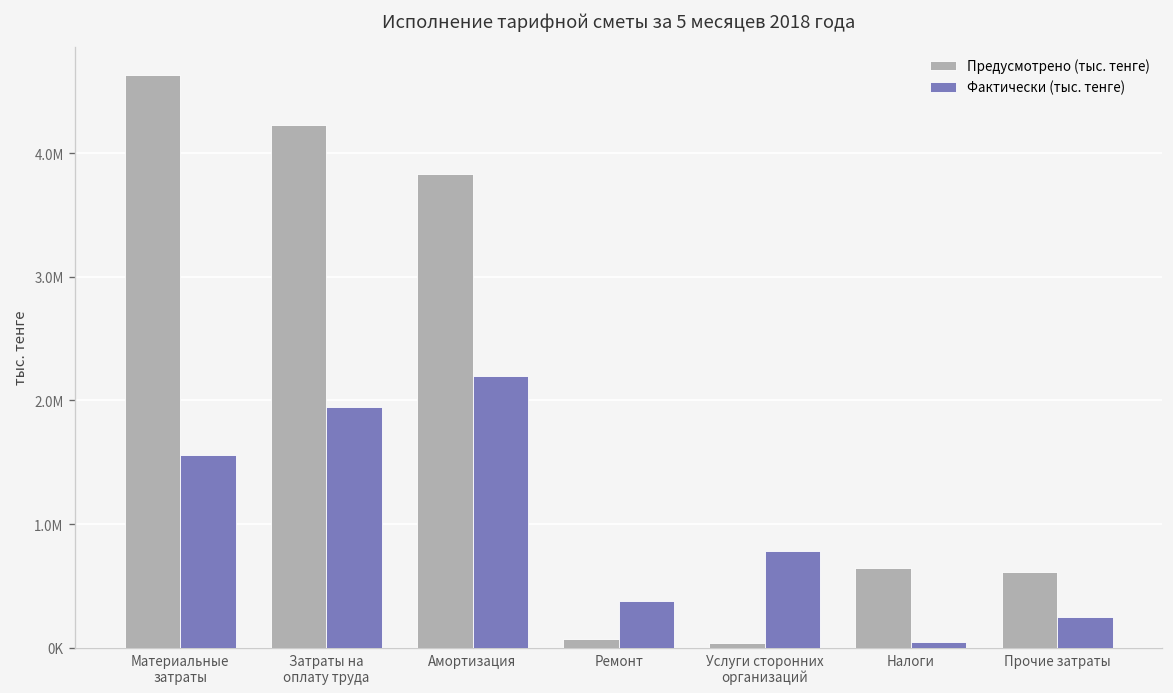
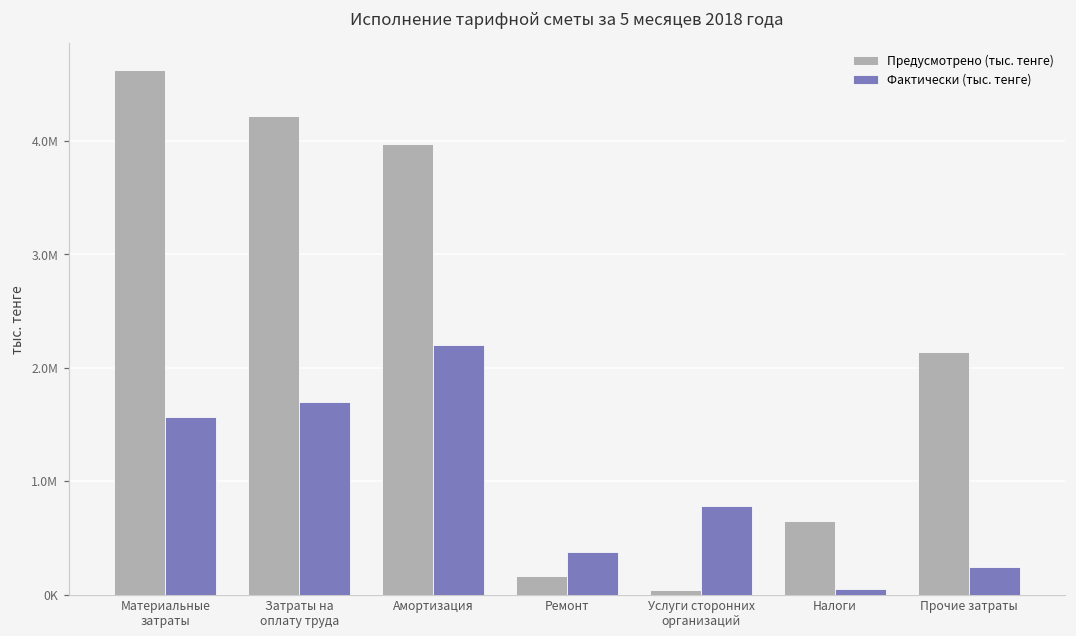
  {
    "Предусмотрено (тыс. тенге)": {
      "Материальные затраты": 4630000,
      "Затраты на оплату труда": 4230000,
-     "Амортизация": 3830000,
-     "Ремонт": 70000,
+     "Амортизация": 3980000,
+     "Ремонт": 160000,
      "Услуги сторонних организаций": 40000,
      "Налоги": 650000,
-     "Прочие затраты": 610000
+     "Прочие затраты": 2140000
    },
    "Фактически (тыс. тенге)": {
      "Материальные затраты": 1560000,
-     "Затраты на оплату труда": 1940000,
+     "Затраты на оплату труда": 1700000,
      "Амортизация": 2200000,
      "Ремонт": 380000,
      "Услуги сторонних организаций": 780000,
      "Налоги": 50000,
      "Прочие затраты": 250000
    }
  }
